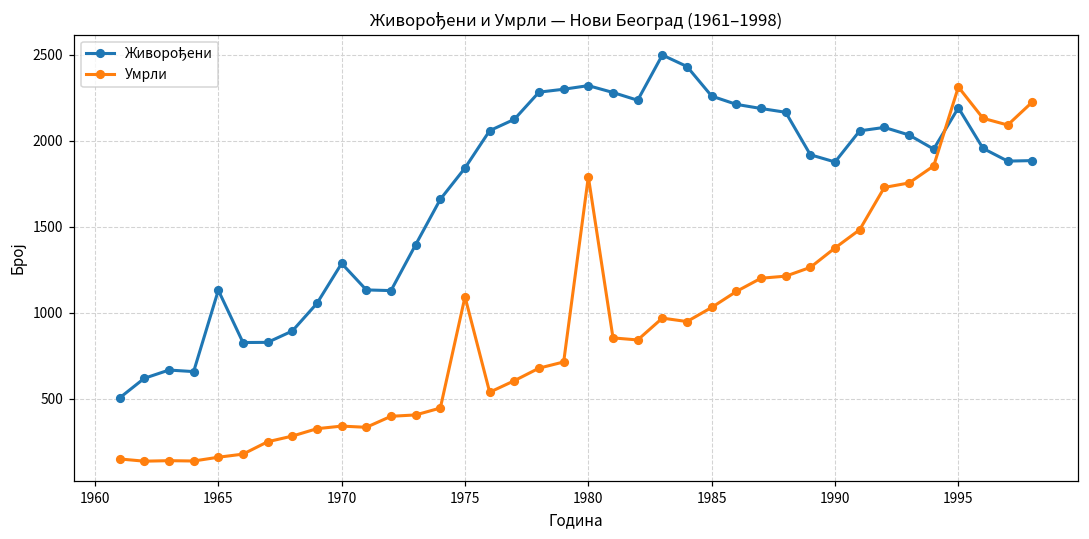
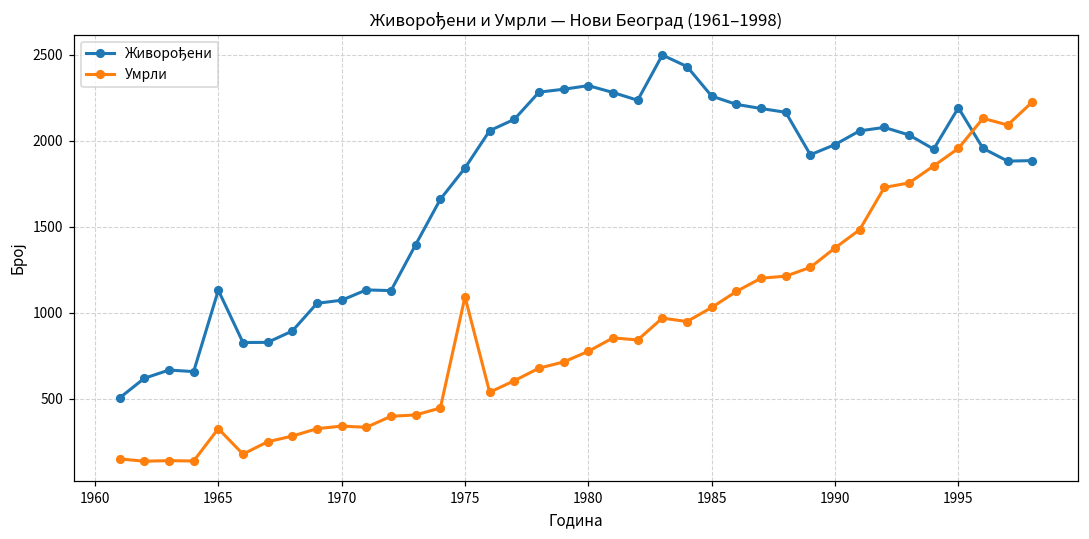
  {
    "Живорођени": {
      "1965": 1130,
-     "1970": 1290,
+     "1970": 1070,
      "1975": 1840,
      "1980": 2320,
      "1985": 2260,
-     "1990": 1880,
+     "1990": 1980,
      "1995": 2190
    },
    "Умрли": {
-     "1965": 160,
+     "1965": 330,
      "1970": 340,
      "1975": 1090,
-     "1980": 1790,
+     "1980": 780,
      "1985": 1030,
      "1990": 1380,
-     "1995": 2310
+     "1995": 1960
    }
  }
